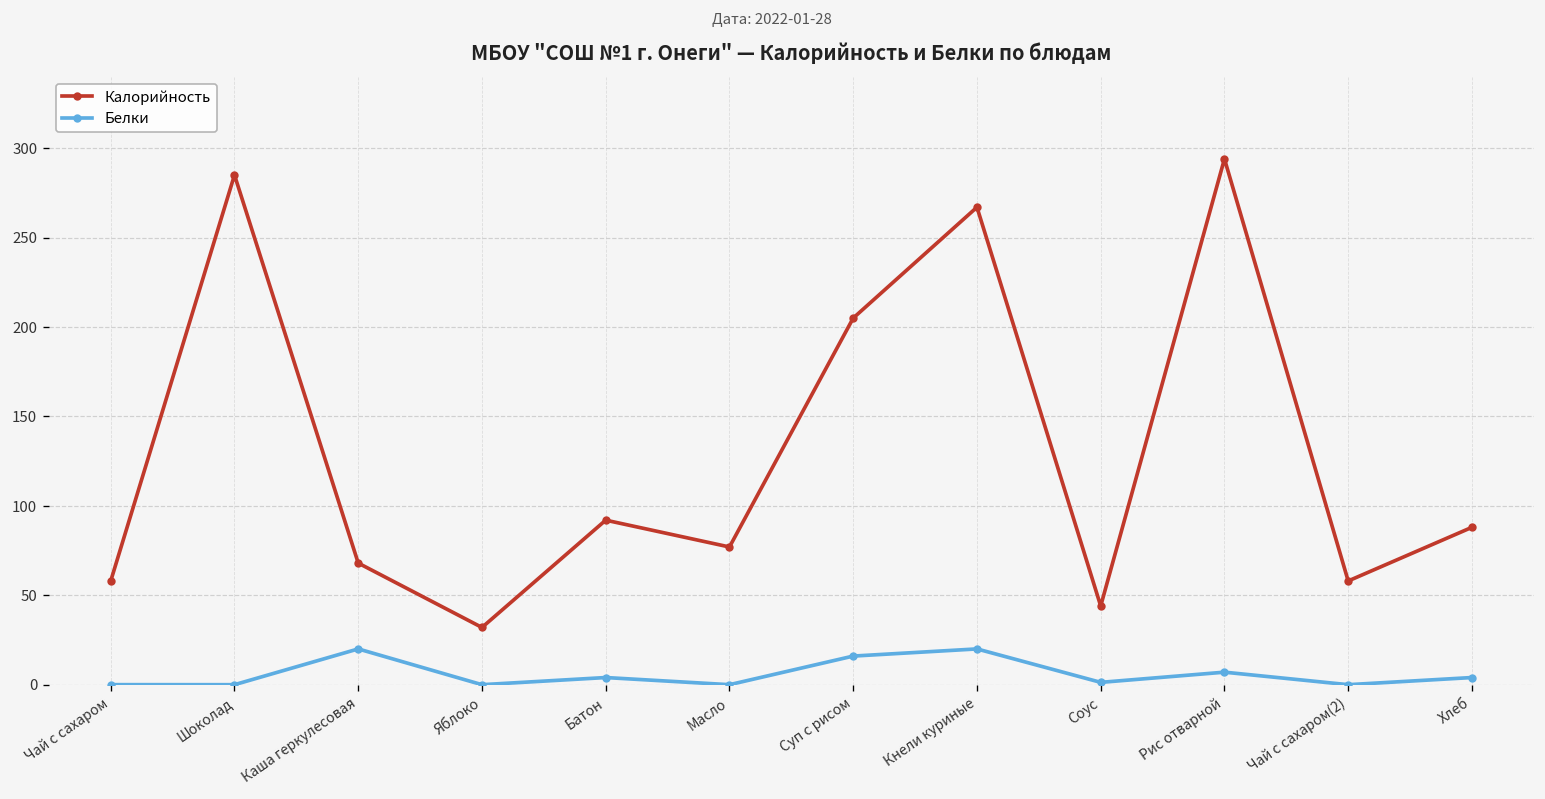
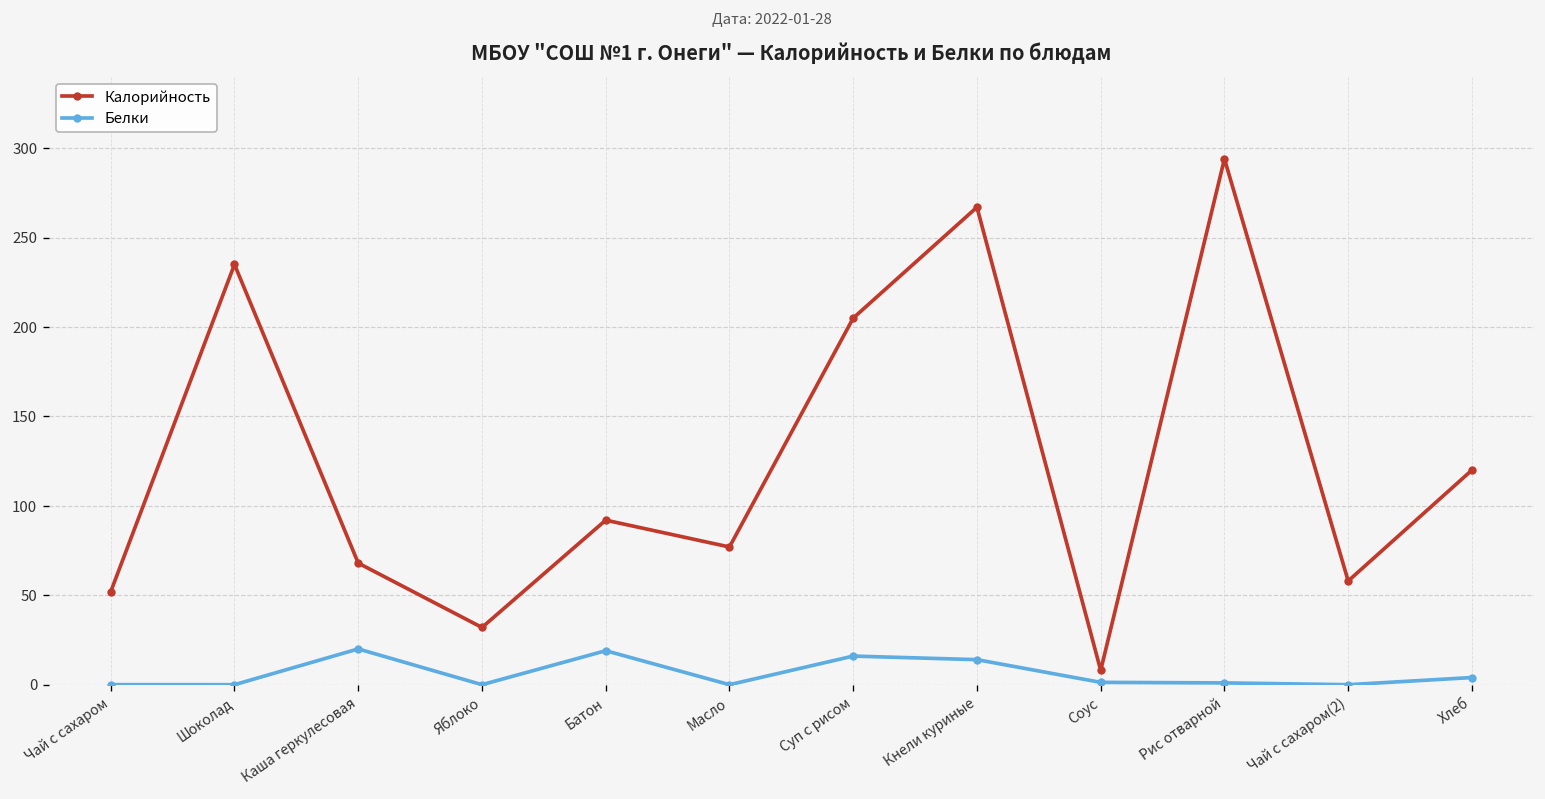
  {
    "Калорийность": {
-     "Чай с сахаром": 58,
-     "Шоколад": 285,
+     "Чай с сахаром": 52,
+     "Шоколад": 235,
      "Каша геркулесовая": 68,
      "Яблоко": 32,
      "Батон": 92,
      "Масло": 77,
      "Суп с рисом": 205,
      "Кнели куриные": 267,
-     "Соус": 44,
+     "Соус": 8,
      "Рис отварной": 294,
      "Чай с сахаром(2)": 58,
-     "Хлеб": 88
+     "Хлеб": 120
    },
    "Белки": {
      "Чай с сахаром": 0,
      "Шоколад": 0,
      "Каша геркулесовая": 20,
      "Яблоко": 0,
-     "Батон": 4,
+     "Батон": 19,
      "Масло": 0,
      "Суп с рисом": 16,
-     "Кнели куриные": 20,
+     "Кнели куриные": 14,
      "Соус": 1,
-     "Рис отварной": 7,
+     "Рис отварной": 1,
      "Чай с сахаром(2)": 0,
      "Хлеб": 4
    }
  }
